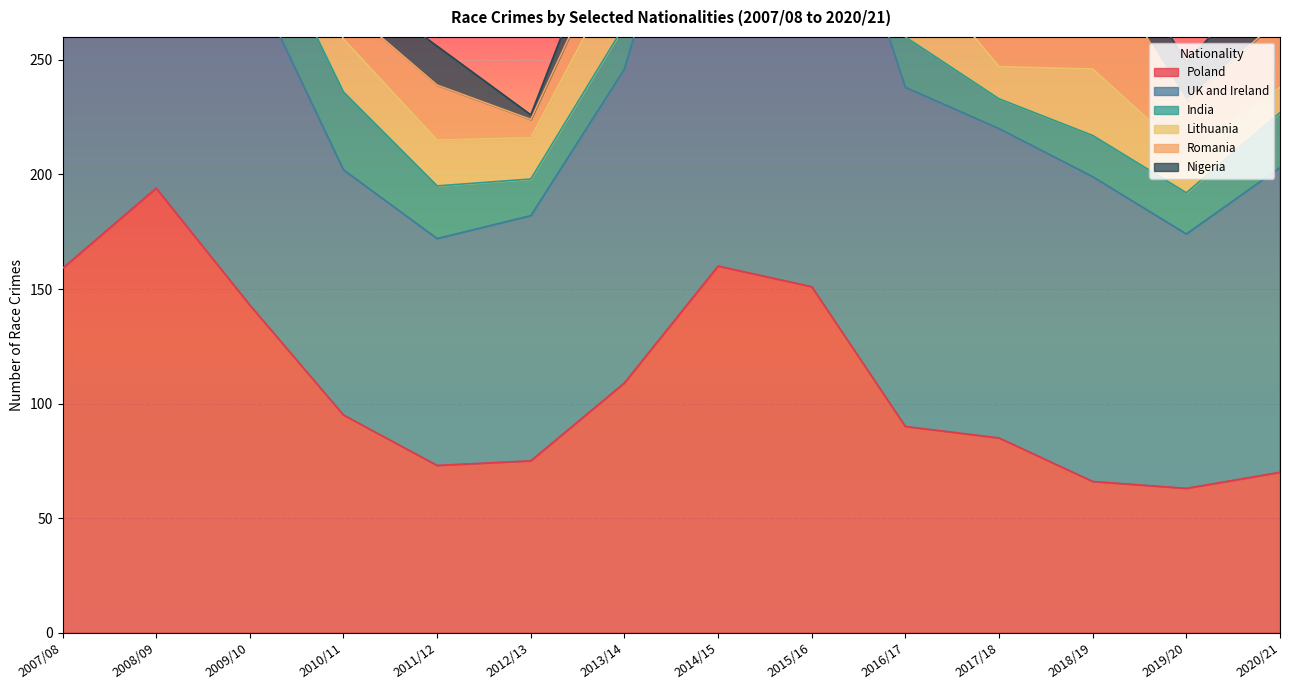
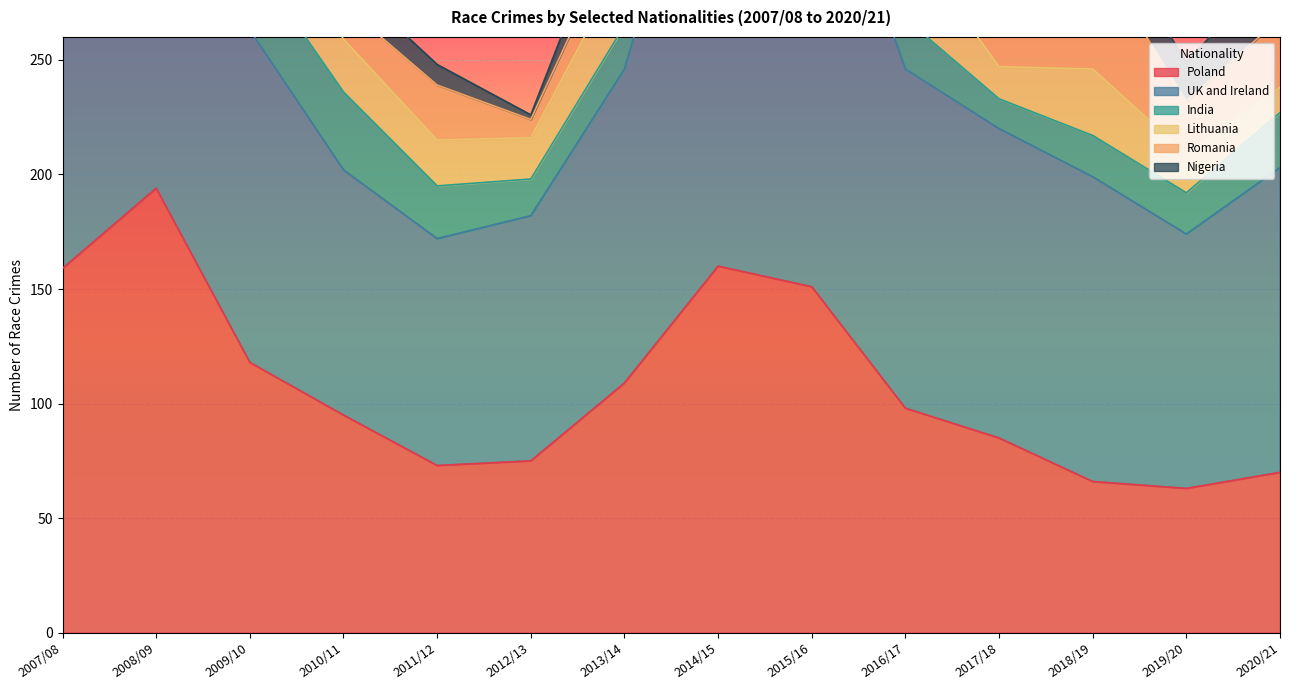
  {
    "Poland": {
      "2007/08": 159,
      "2008/09": 194,
-     "2009/10": 143,
+     "2009/10": 118,
      "2010/11": 95,
      "2011/12": 73,
      "2012/13": 75,
      "2013/14": 109,
      "2014/15": 160,
      "2015/16": 151,
-     "2016/17": 90,
+     "2016/17": 98,
      "2017/18": 85,
      "2018/19": 66,
      "2019/20": 63,
      "2020/21": 70
    },
    "Nigeria": {
-     "2011/12": 17,
+     "2011/12": 9,
      "2012/13": 2
    }
  }
